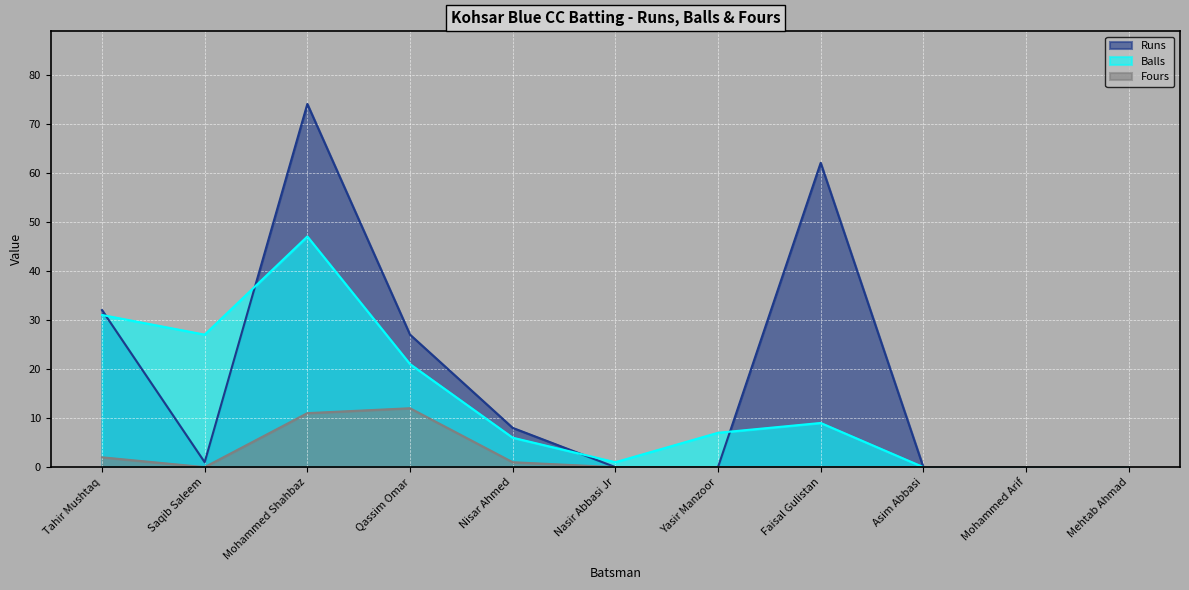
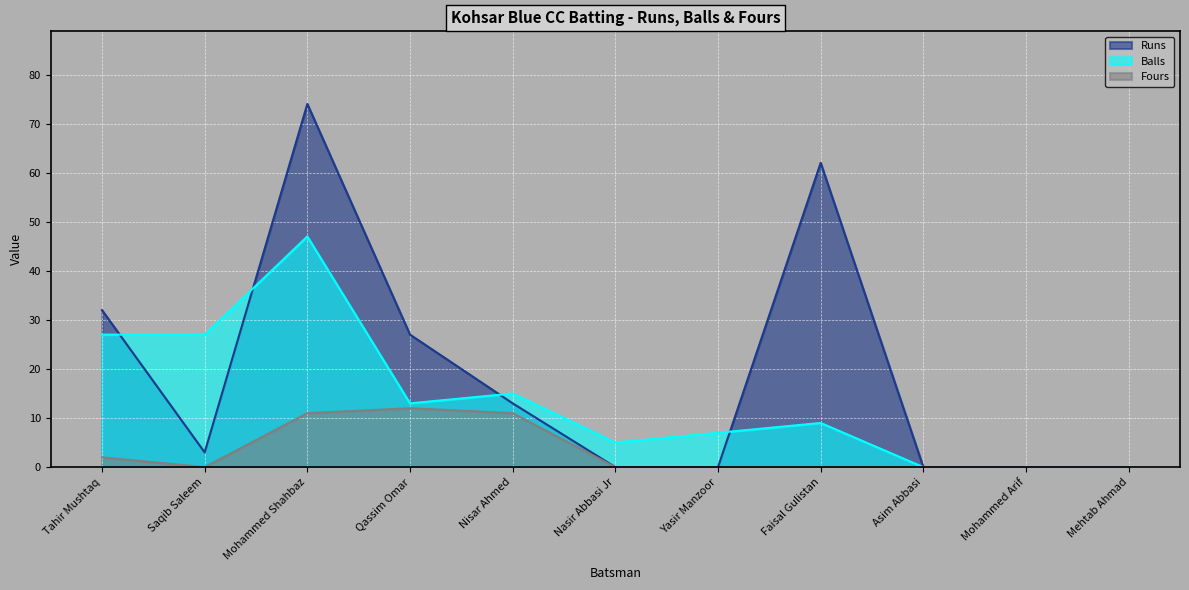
  {
    "Runs": {
      "Tahir Mushtaq": 32,
-     "Saqib Saleem": 1,
+     "Saqib Saleem": 3,
      "Mohammed Shahbaz": 74,
      "Qassim Omar": 27,
-     "Nisar Ahmed": 8,
+     "Nisar Ahmed": 13,
      "Faisal Gulistan": 62
    },
    "Balls": {
-     "Tahir Mushtaq": 31,
+     "Tahir Mushtaq": 27,
      "Saqib Saleem": 27,
      "Mohammed Shahbaz": 47,
-     "Qassim Omar": 21,
-     "Nisar Ahmed": 6,
-     "Nasir Abbasi Jr": 1,
+     "Qassim Omar": 13,
+     "Nisar Ahmed": 15,
+     "Nasir Abbasi Jr": 5,
      "Yasir Manzoor": 7,
      "Faisal Gulistan": 9
    },
    "Fours": {
      "Tahir Mushtaq": 2,
      "Saqib Saleem": 0,
      "Mohammed Shahbaz": 11,
      "Qassim Omar": 12,
-     "Nisar Ahmed": 1,
+     "Nisar Ahmed": 11,
      "Faisal Gulistan": 0
    }
  }
